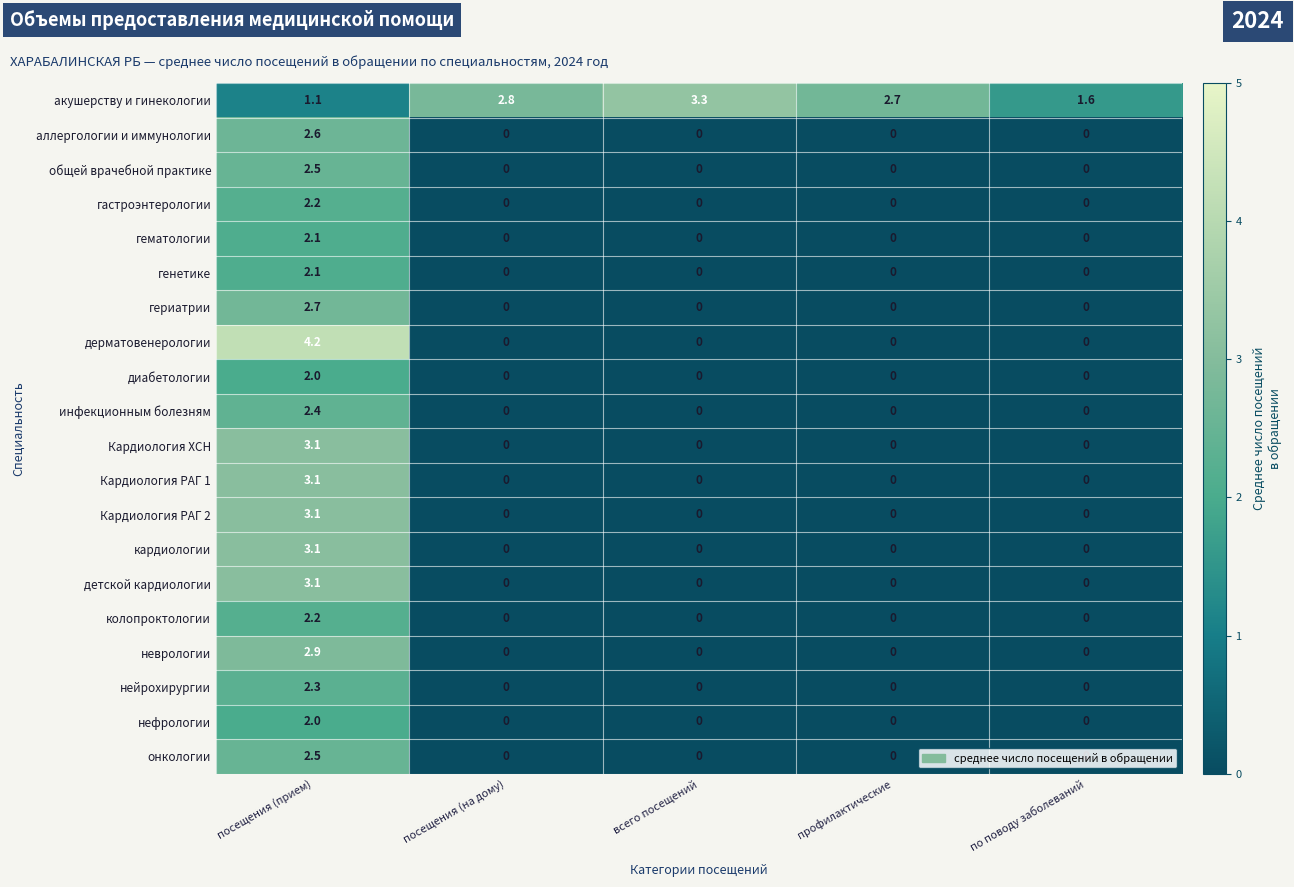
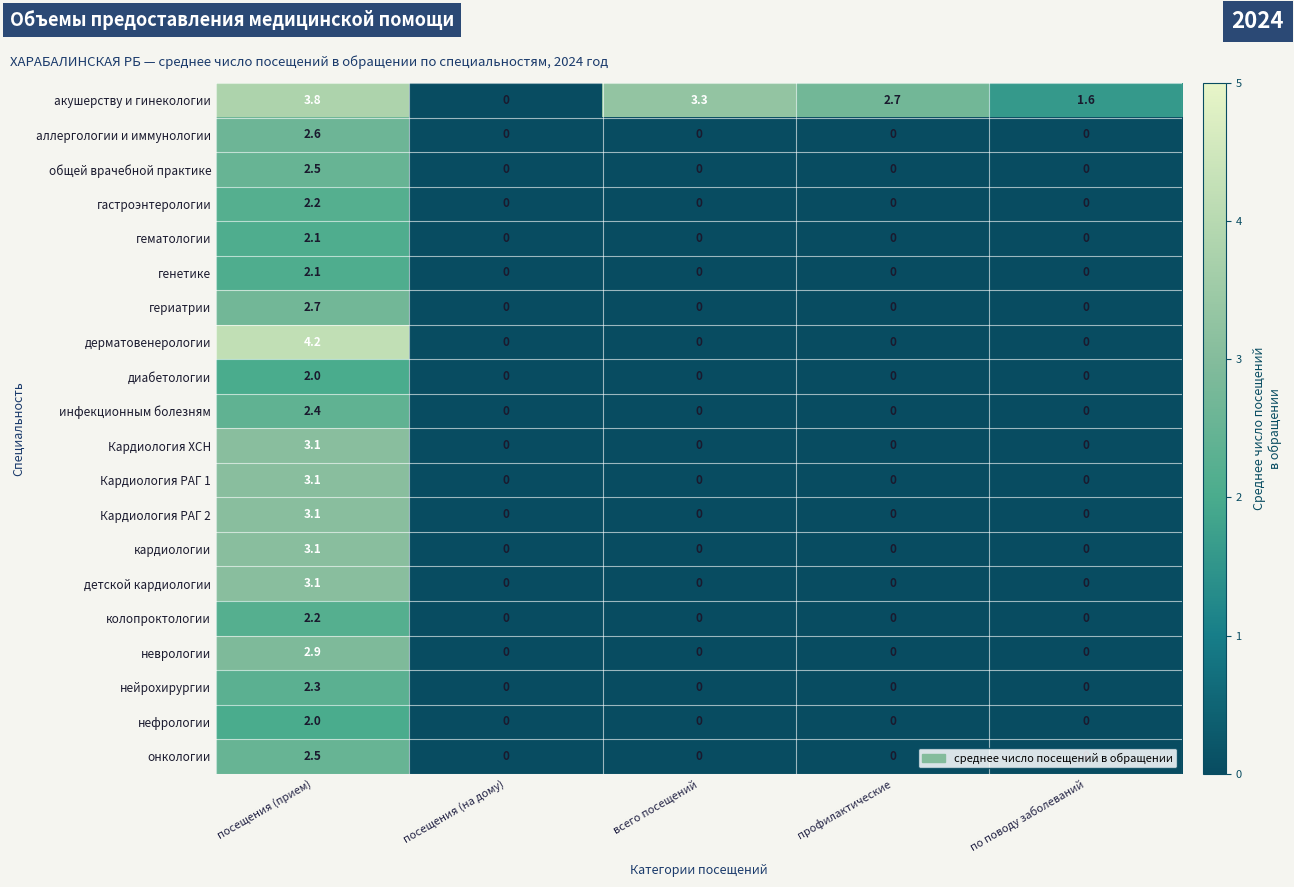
  {
    "акушерству и гинекологии": {
-     "посещения (прием)": 1.1,
-     "посещения (на дому)": 2.8,
+     "посещения (прием)": 3.8,
+     "посещения (на дому)": 0,
      "всего посещений": 3.3,
      "профилактические": 2.7,
      "по поводу заболеваний": 1.6
    },
    "аллергологии и иммунологии": {
      "посещения (прием)": 2.6,
      "посещения (на дому)": 0,
      "всего посещений": 0,
      "профилактические": 0,
      "по поводу заболеваний": 0
    },
    "общей врачебной практике": {
      "посещения (прием)": 2.5,
      "посещения (на дому)": 0,
      "всего посещений": 0,
      "профилактические": 0,
      "по поводу заболеваний": 0
    },
    "гастроэнтерологии": {
      "посещения (прием)": 2.2,
      "посещения (на дому)": 0,
      "всего посещений": 0,
      "профилактические": 0,
      "по поводу заболеваний": 0
    },
    "гематологии": {
      "посещения (прием)": 2.1,
      "посещения (на дому)": 0,
      "всего посещений": 0,
      "профилактические": 0,
      "по поводу заболеваний": 0
    },
    "генетике": {
      "посещения (прием)": 2.1,
      "посещения (на дому)": 0,
      "всего посещений": 0,
      "профилактические": 0,
      "по поводу заболеваний": 0
    },
    "гериатрии": {
      "посещения (прием)": 2.7,
      "посещения (на дому)": 0,
      "всего посещений": 0,
      "профилактические": 0,
      "по поводу заболеваний": 0
    },
    "дерматовенерологии": {
      "посещения (прием)": 4.2,
      "посещения (на дому)": 0,
      "всего посещений": 0,
      "профилактические": 0,
      "по поводу заболеваний": 0
    },
    "диабетологии": {
      "посещения (прием)": 2.0,
      "посещения (на дому)": 0,
      "всего посещений": 0,
      "профилактические": 0,
      "по поводу заболеваний": 0
    },
    "инфекционным болезням": {
      "посещения (прием)": 2.4,
      "посещения (на дому)": 0,
      "всего посещений": 0,
      "профилактические": 0,
      "по поводу заболеваний": 0
    },
    "Кардиология ХСН": {
      "посещения (прием)": 3.1,
      "посещения (на дому)": 0,
      "всего посещений": 0,
      "профилактические": 0,
      "по поводу заболеваний": 0
    },
    "Кардиология РАГ 1": {
      "посещения (прием)": 3.1,
      "посещения (на дому)": 0,
      "всего посещений": 0,
      "профилактические": 0,
      "по поводу заболеваний": 0
    },
    "Кардиология РАГ 2": {
      "посещения (прием)": 3.1,
      "посещения (на дому)": 0,
      "всего посещений": 0,
      "профилактические": 0,
      "по поводу заболеваний": 0
    },
    "кардиологии": {
      "посещения (прием)": 3.1,
      "посещения (на дому)": 0,
      "всего посещений": 0,
      "профилактические": 0,
      "по поводу заболеваний": 0
    },
    "детской кардиологии": {
      "посещения (прием)": 3.1,
      "посещения (на дому)": 0,
      "всего посещений": 0,
      "профилактические": 0,
      "по поводу заболеваний": 0
    },
    "колопроктологии": {
      "посещения (прием)": 2.2,
      "посещения (на дому)": 0,
      "всего посещений": 0,
      "профилактические": 0,
      "по поводу заболеваний": 0
    },
    "неврологии": {
      "посещения (прием)": 2.9,
      "посещения (на дому)": 0,
      "всего посещений": 0,
      "профилактические": 0,
      "по поводу заболеваний": 0
    },
    "нейрохирургии": {
      "посещения (прием)": 2.3,
      "посещения (на дому)": 0,
      "всего посещений": 0,
      "профилактические": 0,
      "по поводу заболеваний": 0
    },
    "нефрологии": {
      "посещения (прием)": 2.0,
      "посещения (на дому)": 0,
      "всего посещений": 0,
      "профилактические": 0,
      "по поводу заболеваний": 0
    },
    "онкологии": {
      "посещения (прием)": 2.5,
      "посещения (на дому)": 0,
      "всего посещений": 0,
      "профилактические": 0
    }
  }
